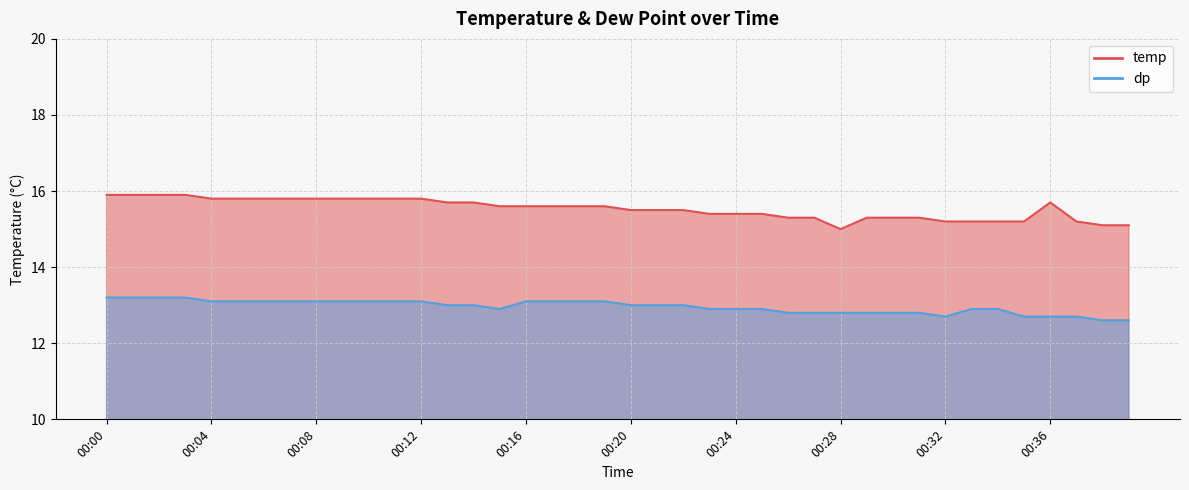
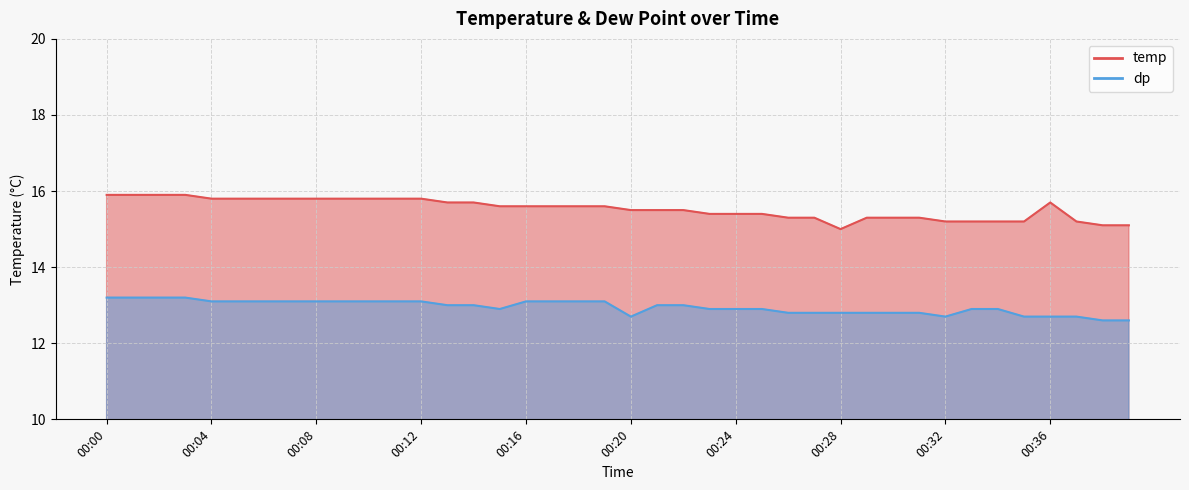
  {
    "temp": {
      "00:00": 15.9,
      "00:04": 15.8,
      "00:08": 15.8,
      "00:12": 15.8,
      "00:16": 15.6,
      "00:20": 15.5,
      "00:24": 15.4,
      "00:28": 15.0,
      "00:32": 15.2,
      "00:36": 15.7
    },
    "dp": {
      "00:00": 13.2,
      "00:04": 13.1,
      "00:08": 13.1,
      "00:12": 13.1,
      "00:16": 13.1,
-     "00:20": 13.0,
+     "00:20": 12.7,
      "00:24": 12.9,
      "00:28": 12.8,
      "00:32": 12.7,
      "00:36": 12.7
    }
  }
